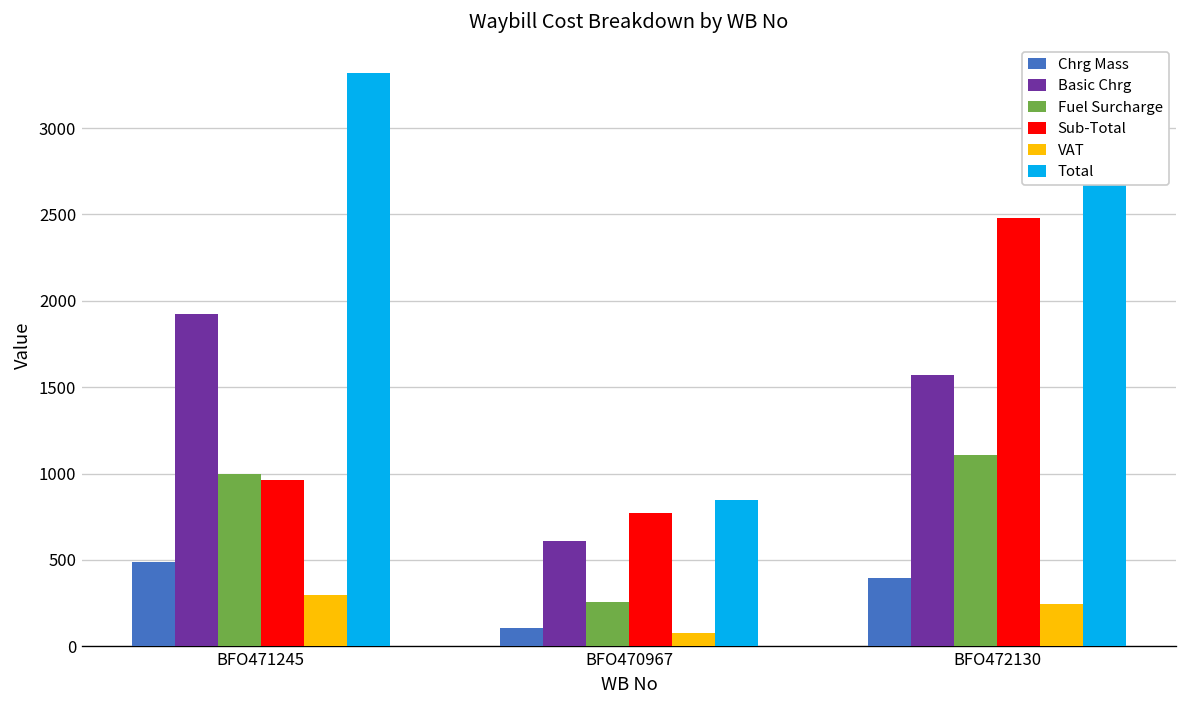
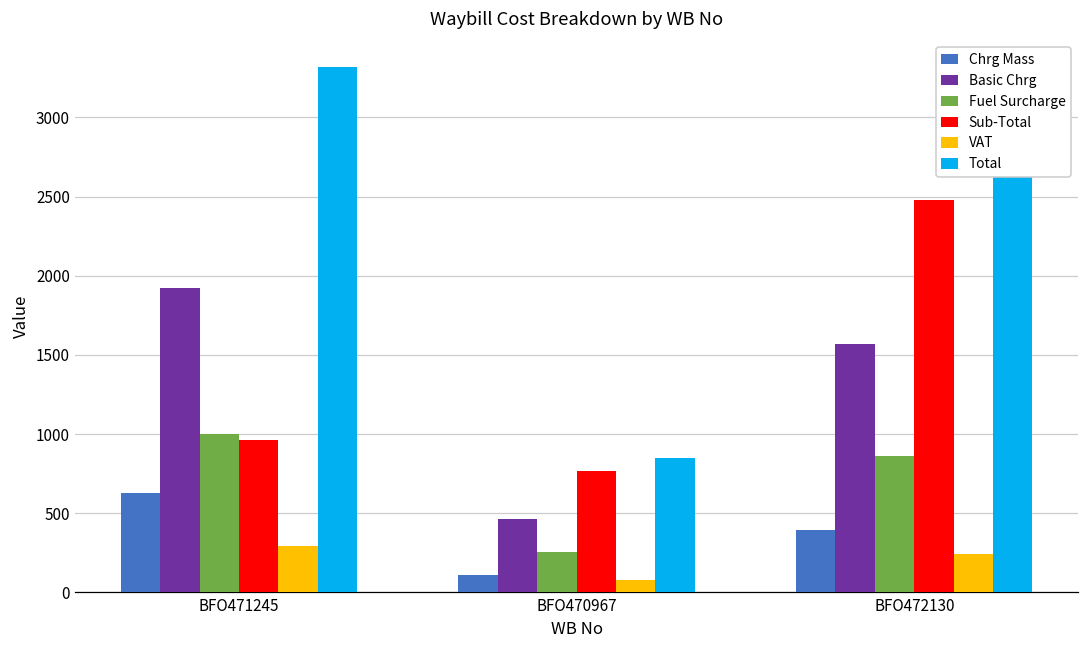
  {
    "Chrg Mass": {
-     "BFO471245": 490,
+     "BFO471245": 630,
      "BFO470967": 110,
      "BFO472130": 400
    },
    "Basic Chrg": {
      "BFO471245": 1920,
-     "BFO470967": 610,
+     "BFO470967": 470,
      "BFO472130": 1570
    },
    "Fuel Surcharge": {
      "BFO471245": 1000,
      "BFO470967": 260,
-     "BFO472130": 1110
+     "BFO472130": 860
    },
    "Sub-Total": {
      "BFO471245": 960,
      "BFO470967": 770,
      "BFO472130": 2480
    },
    "VAT": {
      "BFO471245": 300,
      "BFO470967": 80,
      "BFO472130": 240
    },
    "Total": {
      "BFO471245": 3320,
      "BFO470967": 850
    }
  }
